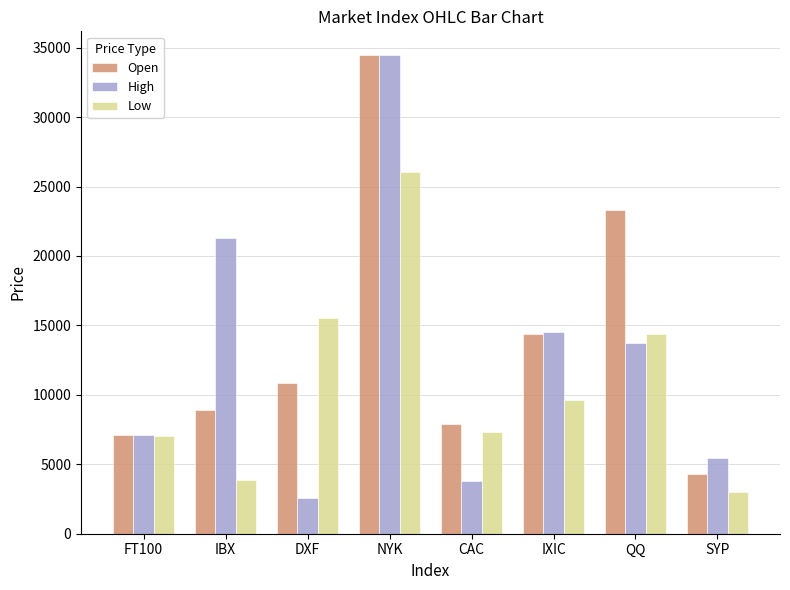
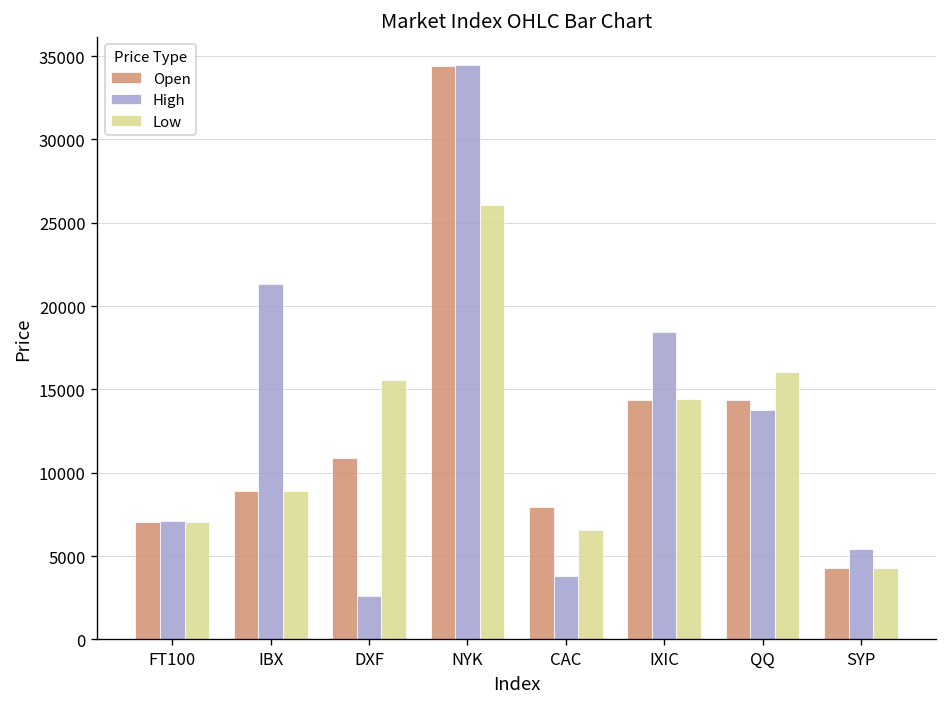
  {
    "Open": {
      "FT100": 7100,
      "IBX": 8900,
      "DXF": 10900,
      "NYK": 34400,
      "CAC": 7900,
      "IXIC": 14400,
-     "QQ": 23300,
+     "QQ": 14300,
      "SYP": 4300
    },
    "High": {
      "FT100": 7100,
      "IBX": 21300,
      "DXF": 2600,
      "NYK": 34400,
      "CAC": 3800,
-     "IXIC": 14500,
+     "IXIC": 18400,
      "QQ": 13700,
      "SYP": 5400
    },
    "Low": {
      "FT100": 7100,
-     "IBX": 3800,
+     "IBX": 8900,
      "DXF": 15500,
      "NYK": 26100,
-     "CAC": 7300,
-     "IXIC": 9600,
-     "QQ": 14400,
-     "SYP": 3000
+     "CAC": 6600,
+     "IXIC": 14400,
+     "QQ": 16000,
+     "SYP": 4300
    }
  }
